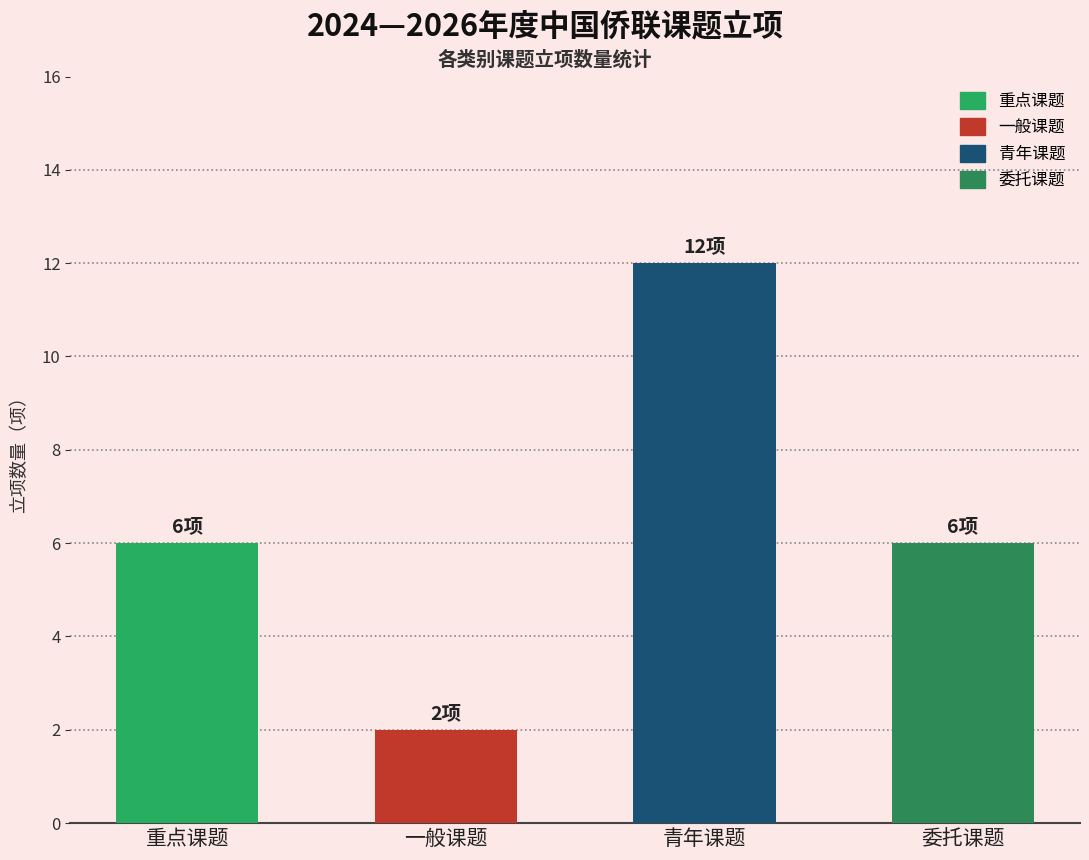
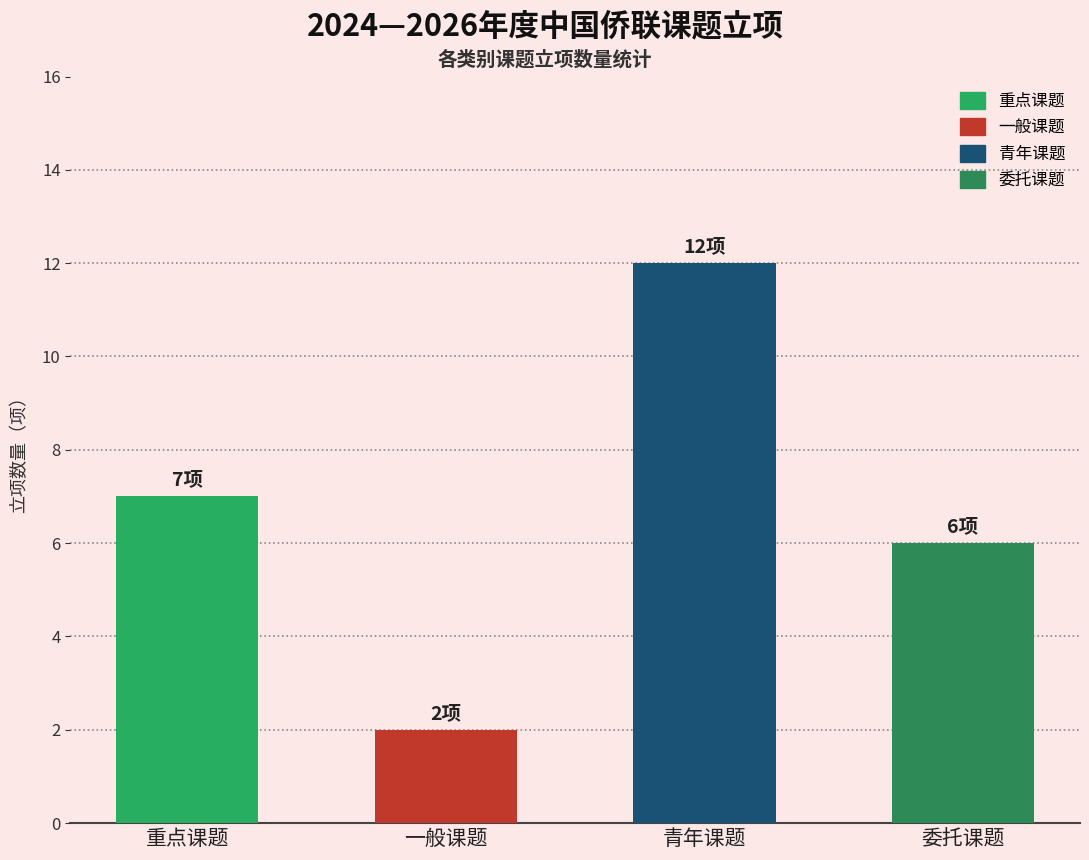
  {
-   "重点课题": "6项",
+   "重点课题": "7项",
    "一般课题": "2项",
    "青年课题": "12项",
    "委托课题": "6项"
  }
